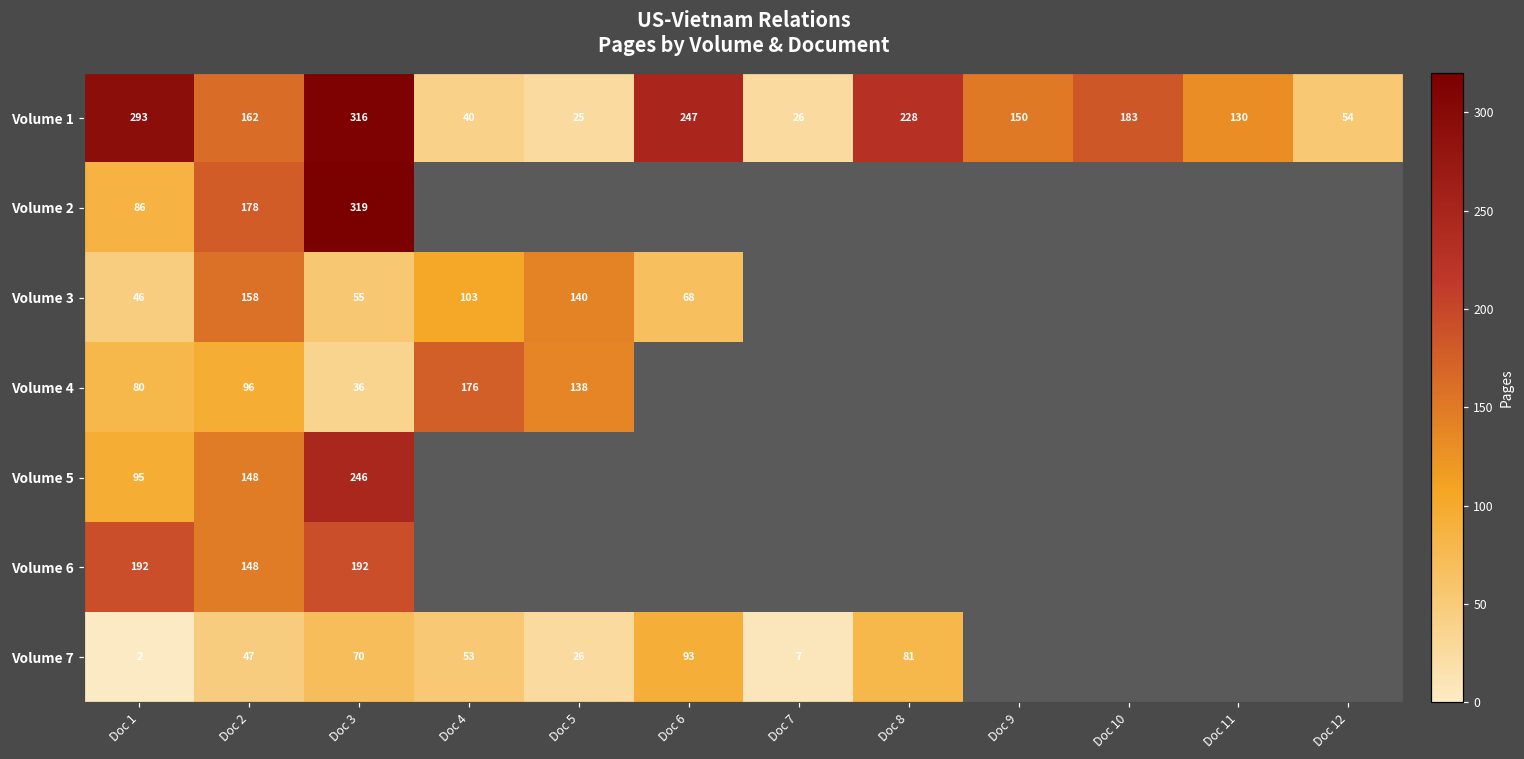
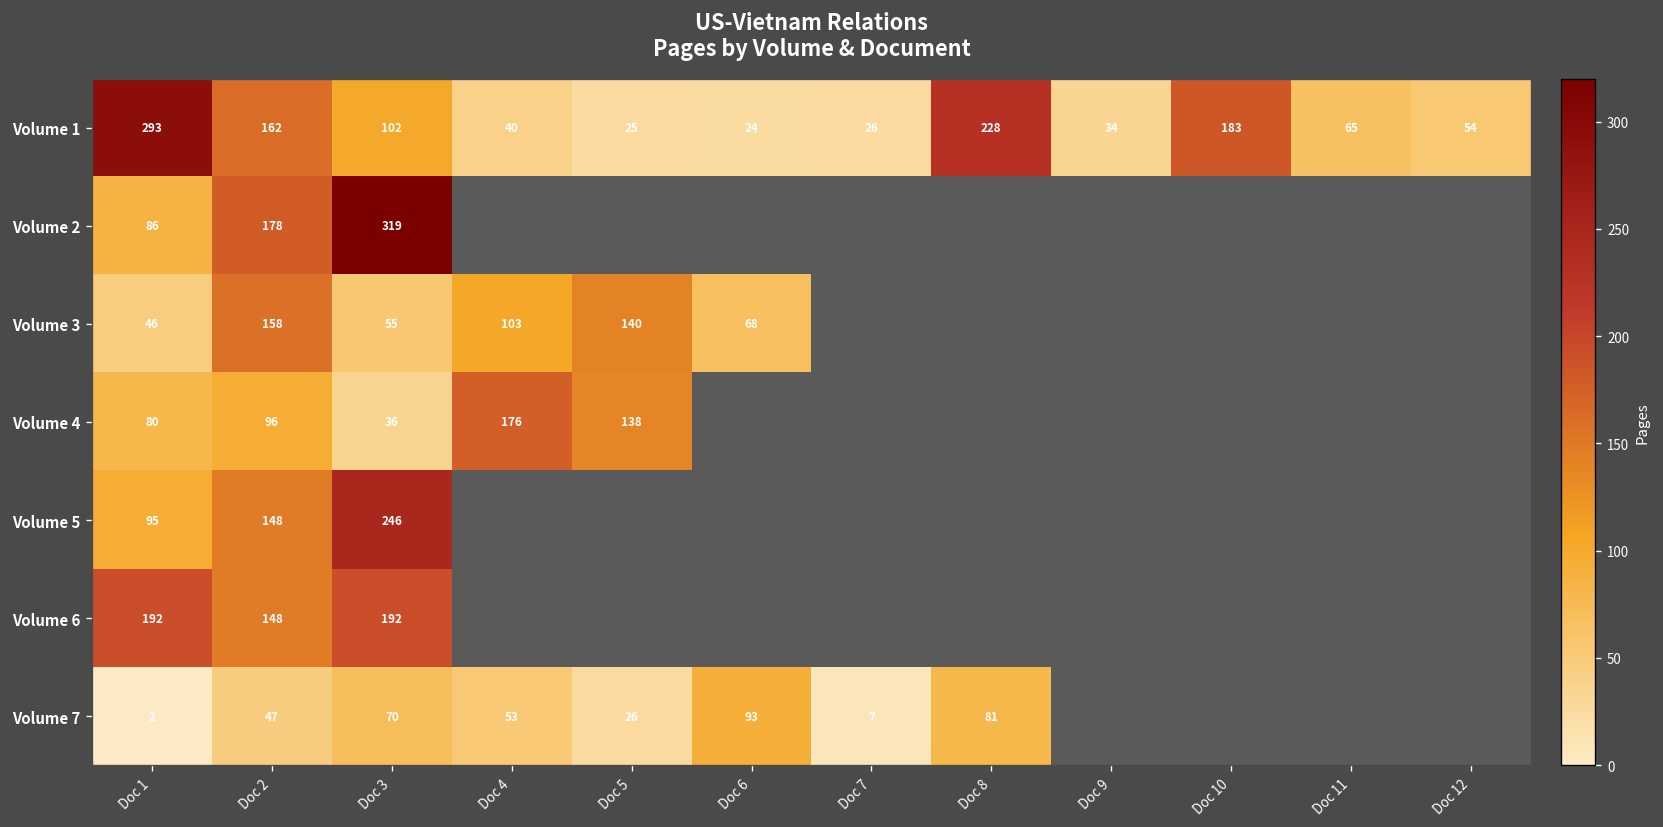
  {
    "Volume 1": {
      "Doc 1": 293,
      "Doc 2": 162,
-     "Doc 3": 316,
+     "Doc 3": 102,
      "Doc 4": 40,
      "Doc 5": 25,
-     "Doc 6": 247,
+     "Doc 6": 24,
      "Doc 7": 26,
      "Doc 8": 228,
-     "Doc 9": 150,
+     "Doc 9": 34,
      "Doc 10": 183,
-     "Doc 11": 130,
+     "Doc 11": 65,
      "Doc 12": 54
    },
    "Volume 2": {
      "Doc 1": 86,
      "Doc 2": 178,
      "Doc 3": 319
    },
    "Volume 3": {
      "Doc 1": 46,
      "Doc 2": 158,
      "Doc 3": 55,
      "Doc 4": 103,
      "Doc 5": 140,
      "Doc 6": 68
    },
    "Volume 4": {
      "Doc 1": 80,
      "Doc 2": 96,
      "Doc 3": 36,
      "Doc 4": 176,
      "Doc 5": 138
    },
    "Volume 5": {
      "Doc 1": 95,
      "Doc 2": 148,
      "Doc 3": 246
    },
    "Volume 6": {
      "Doc 1": 192,
      "Doc 2": 148,
      "Doc 3": 192
    },
    "Volume 7": {
      "Doc 1": 2,
      "Doc 2": 47,
      "Doc 3": 70,
      "Doc 4": 53,
      "Doc 5": 26,
      "Doc 6": 93,
      "Doc 7": 7,
      "Doc 8": 81
    }
  }
